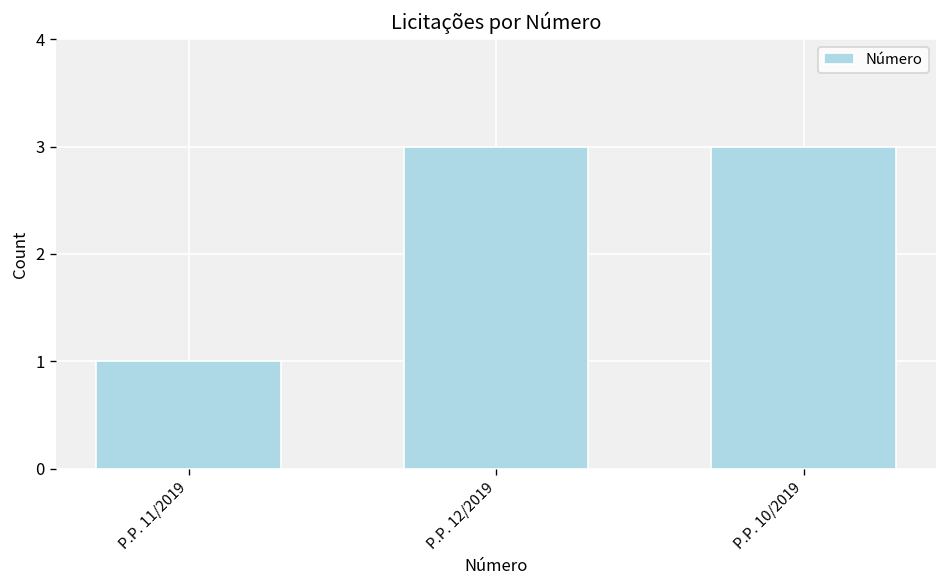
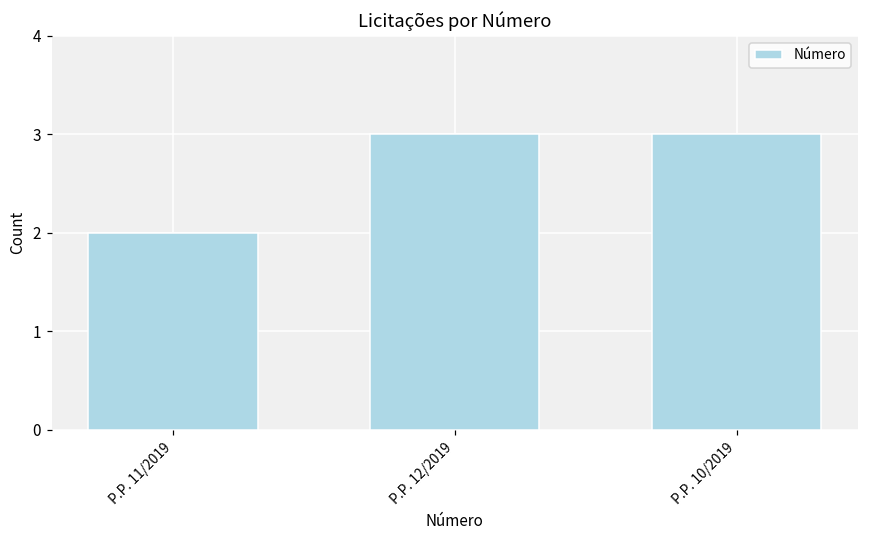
  {
-   "P.P. 11/2019": 1,
+   "P.P. 11/2019": 2,
    "P.P. 12/2019": 3,
    "P.P. 10/2019": 3
  }
